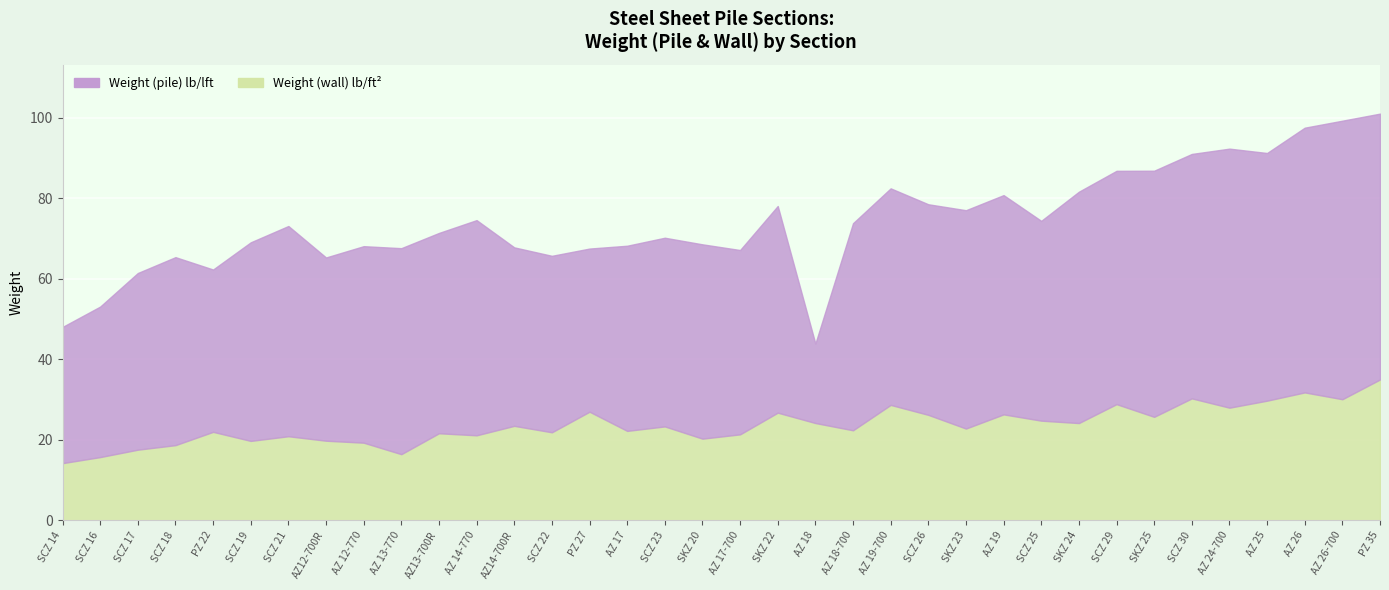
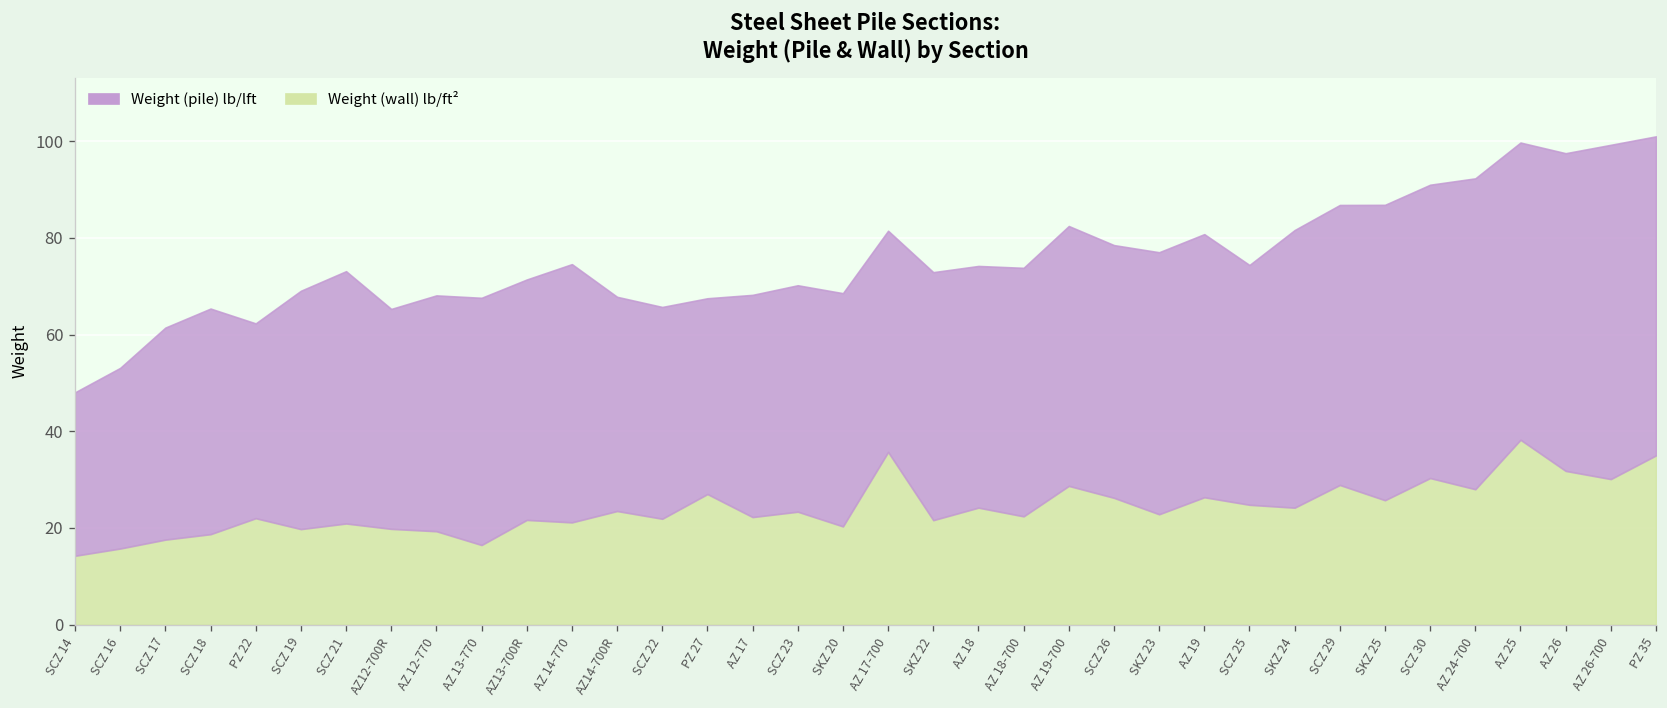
  {
    "Weight (wall) lb/ft²": {
      "SCZ 14": 14,
      "SCZ 16": 16,
      "SCZ 17": 18,
      "SCZ 18": 19,
      "PZ 22": 22,
      "SCZ 19": 20,
      "SCZ 21": 21,
      "AZ12-700R": 20,
      "AZ 12-770": 19,
      "AZ 13-770": 16,
      "AZ13-700R": 22,
      "AZ 14-770": 21,
      "AZ14-700R": 23,
      "SCZ 22": 22,
      "PZ 27": 27,
      "AZ 17": 22,
      "SCZ 23": 23,
      "SKZ 20": 20,
-     "AZ 17-700": 21,
-     "SKZ 22": 27,
+     "AZ 17-700": 36,
+     "SKZ 22": 22,
      "AZ 18": 24,
      "AZ 18-700": 22,
      "AZ 19-700": 29,
      "SCZ 26": 26,
      "SKZ 23": 23,
      "AZ 19": 26,
      "SCZ 25": 25,
      "SKZ 24": 24,
      "SCZ 29": 29,
      "SKZ 25": 26,
      "SCZ 30": 30,
      "AZ 24-700": 28,
-     "AZ 25": 30,
+     "AZ 25": 38,
      "AZ 26": 32,
      "AZ 26-700": 30,
      "PZ 35": 35
    },
    "Weight (pile) lb/lft": {
      "SCZ 14": 34,
      "SCZ 16": 37,
      "SCZ 17": 44,
      "SCZ 18": 47,
      "PZ 22": 40,
      "SCZ 19": 49,
      "SCZ 21": 52,
      "AZ12-700R": 45,
      "AZ 12-770": 49,
      "AZ 13-770": 51,
      "AZ13-700R": 50,
      "AZ 14-770": 53,
      "AZ14-700R": 44,
      "SCZ 22": 44,
      "PZ 27": 41,
      "AZ 17": 46,
      "SCZ 23": 47,
      "SKZ 20": 48,
      "AZ 17-700": 46,
      "SKZ 22": 51,
-     "AZ 18": 20,
+     "AZ 18": 50,
      "AZ 18-700": 51,
      "AZ 19-700": 54,
      "SCZ 26": 52,
      "SKZ 23": 54,
      "AZ 19": 54,
      "SCZ 25": 50,
      "SKZ 24": 57,
      "SCZ 29": 58,
      "SKZ 25": 61,
      "SCZ 30": 61,
      "AZ 24-700": 64,
      "AZ 25": 61,
      "AZ 26": 66,
      "AZ 26-700": 69,
      "PZ 35": 66
    }
  }
